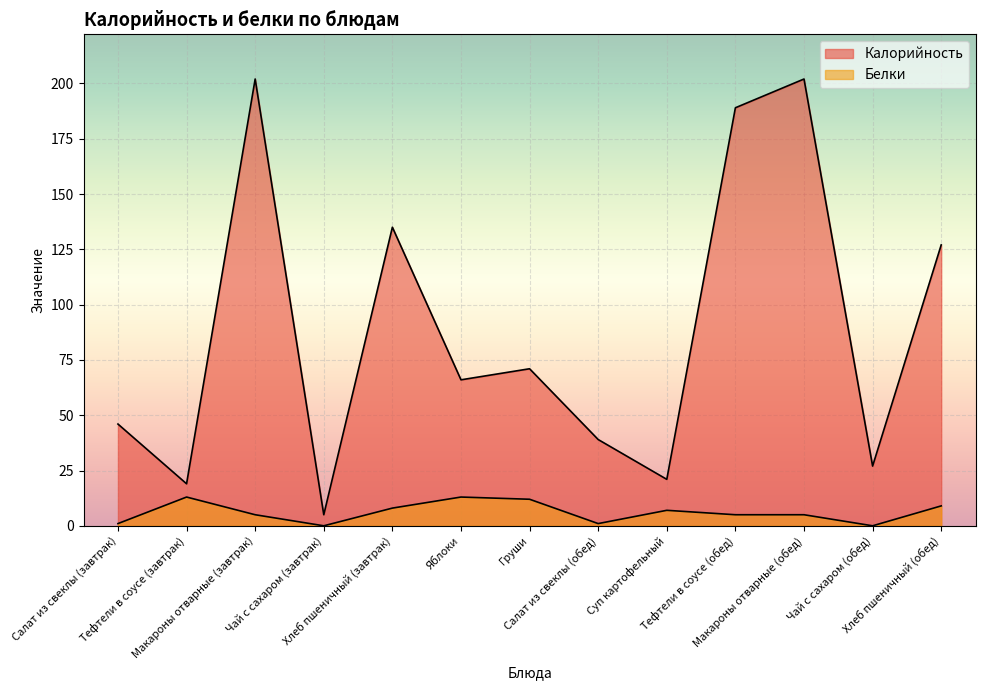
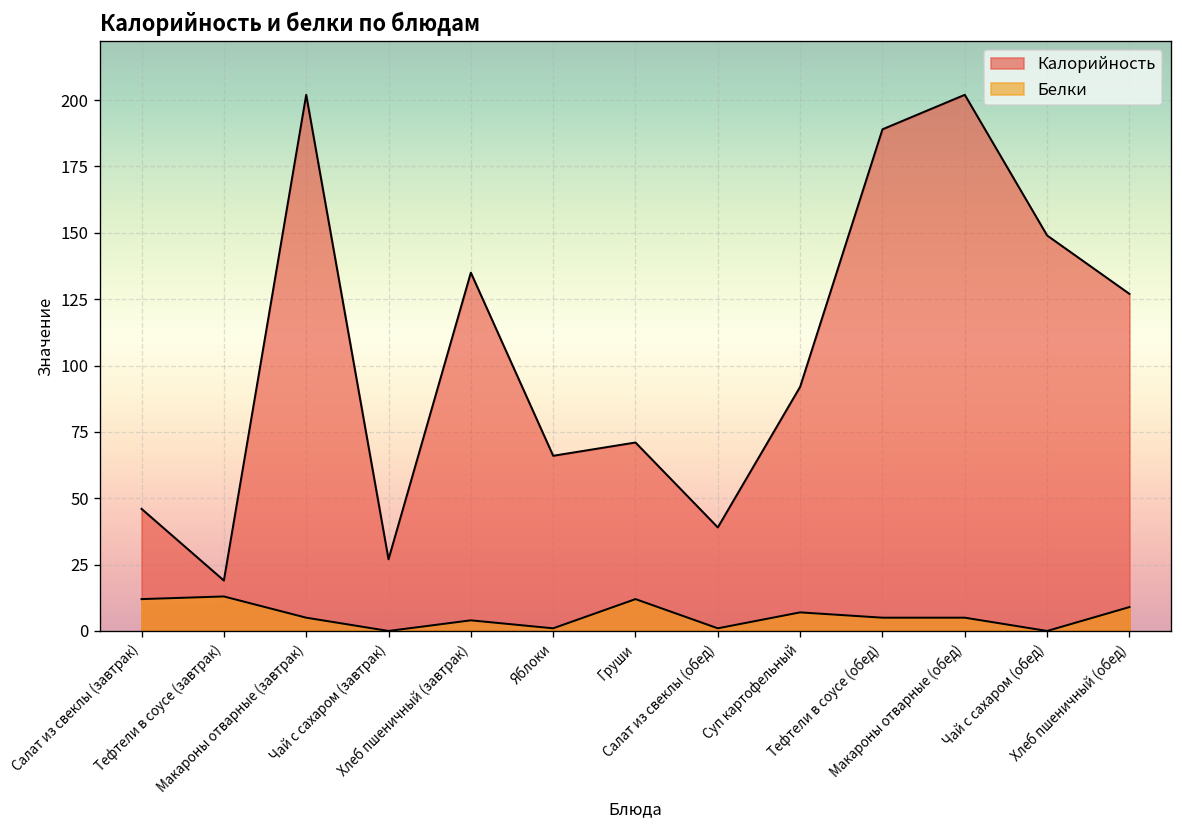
  {
    "Калорийность": {
      "Салат из свеклы (завтрак)": 46,
      "Тефтели в соусе (завтрак)": 19,
      "Макароны отварные (завтрак)": 202,
-     "Чай с сахаром (завтрак)": 5,
+     "Чай с сахаром (завтрак)": 27,
      "Хлеб пшеничный (завтрак)": 135,
      "Яблоки": 66,
      "Груши": 71,
      "Салат из свеклы (обед)": 39,
-     "Суп картофельный": 21,
+     "Суп картофельный": 92,
      "Тефтели в соусе (обед)": 189,
      "Макароны отварные (обед)": 202,
-     "Чай с сахаром (обед)": 27,
+     "Чай с сахаром (обед)": 149,
      "Хлеб пшеничный (обед)": 127
    },
    "Белки": {
-     "Салат из свеклы (завтрак)": 1,
+     "Салат из свеклы (завтрак)": 12,
      "Тефтели в соусе (завтрак)": 13,
      "Макароны отварные (завтрак)": 5,
      "Чай с сахаром (завтрак)": 0,
-     "Хлеб пшеничный (завтрак)": 8,
-     "Яблоки": 13,
+     "Хлеб пшеничный (завтрак)": 4,
+     "Яблоки": 1,
      "Груши": 12,
      "Салат из свеклы (обед)": 1,
      "Суп картофельный": 7,
      "Тефтели в соусе (обед)": 5,
      "Макароны отварные (обед)": 5,
      "Чай с сахаром (обед)": 0,
      "Хлеб пшеничный (обед)": 9
    }
  }
